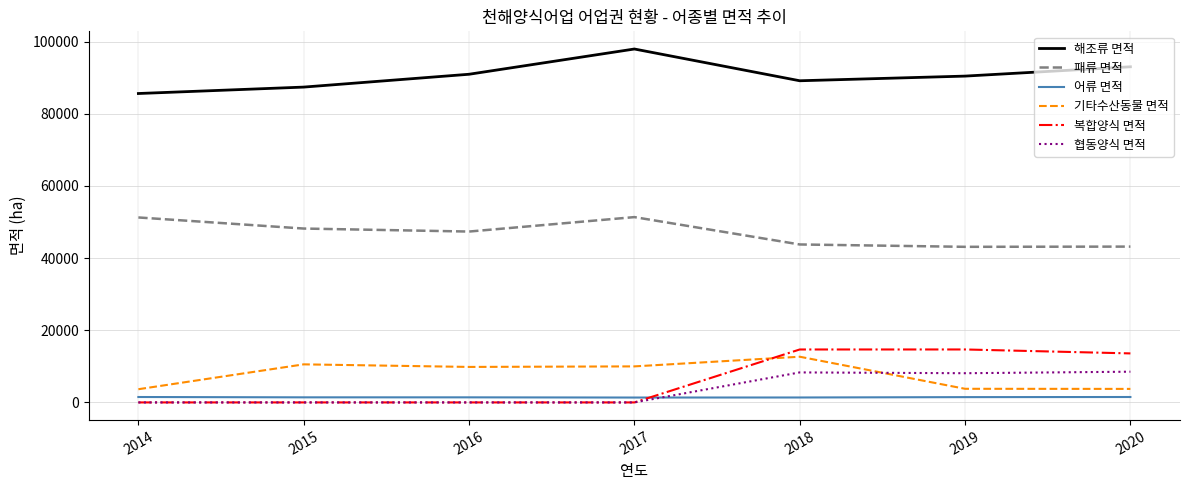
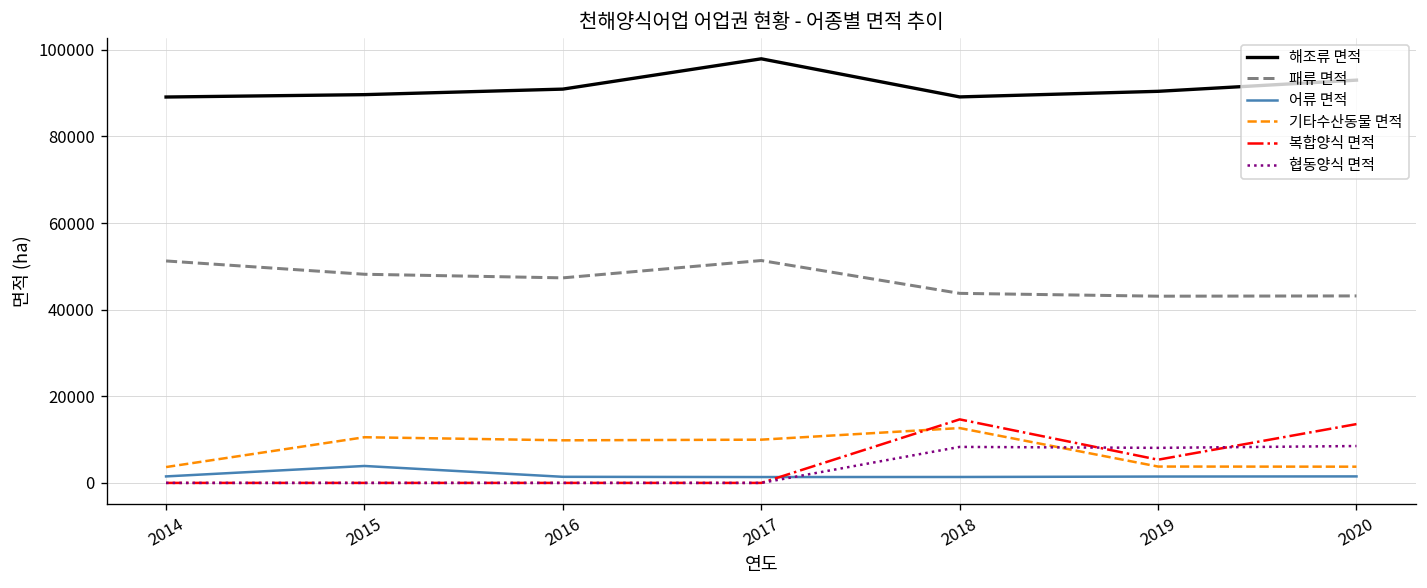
  {
    "해조류 면적": {
-     "2014": 86000,
-     "2015": 87000,
+     "2014": 89000,
+     "2015": 90000,
      "2016": 91000,
      "2017": 98000,
      "2018": 89000,
      "2019": 90000
    },
    "패류 면적": {
      "2014": 51000,
      "2015": 48000,
      "2016": 47000,
      "2017": 51000,
      "2018": 44000,
      "2019": 43000,
      "2020": 43000
    },
    "어류 면적": {
      "2014": 2000,
-     "2015": 1000,
+     "2015": 4000,
      "2016": 1000,
      "2017": 1000,
      "2018": 1000,
      "2019": 1000,
      "2020": 2000
    },
    "기타수산동물 면적": {
      "2014": 4000,
      "2015": 11000,
      "2016": 10000,
      "2017": 10000,
      "2018": 13000,
      "2019": 4000,
      "2020": 4000
    },
    "복합양식 면적": {
      "2018": 15000,
-     "2019": 15000,
+     "2019": 5000,
      "2020": 14000
    },
    "협동양식 면적": {
      "2018": 8000,
      "2019": 8000,
      "2020": 9000
    }
  }
